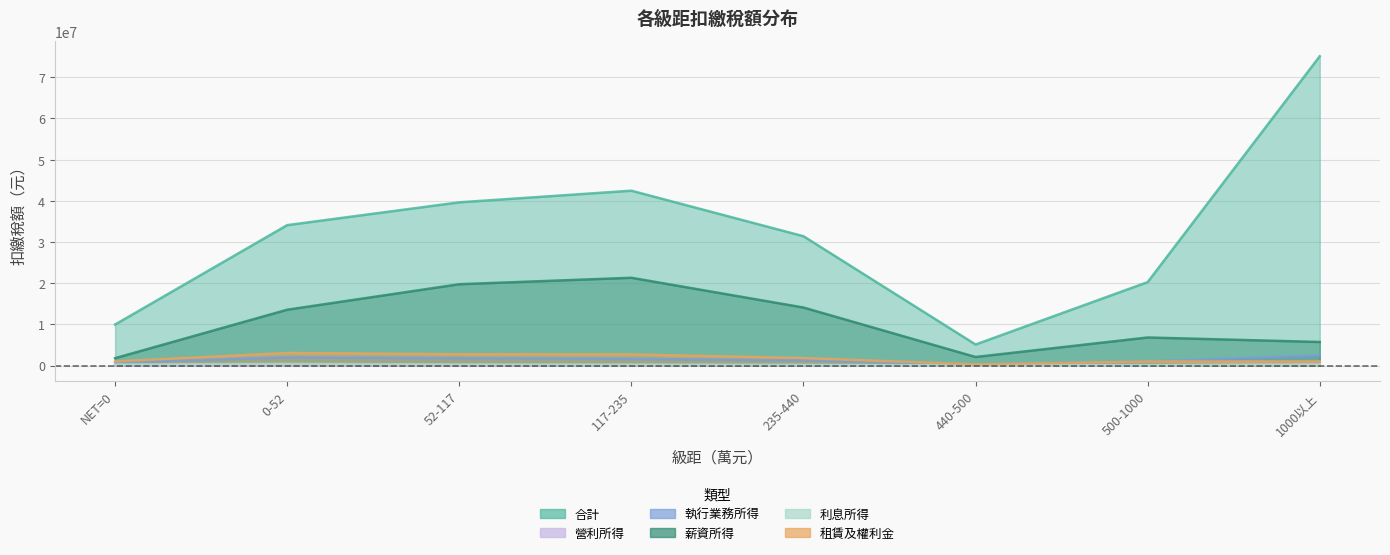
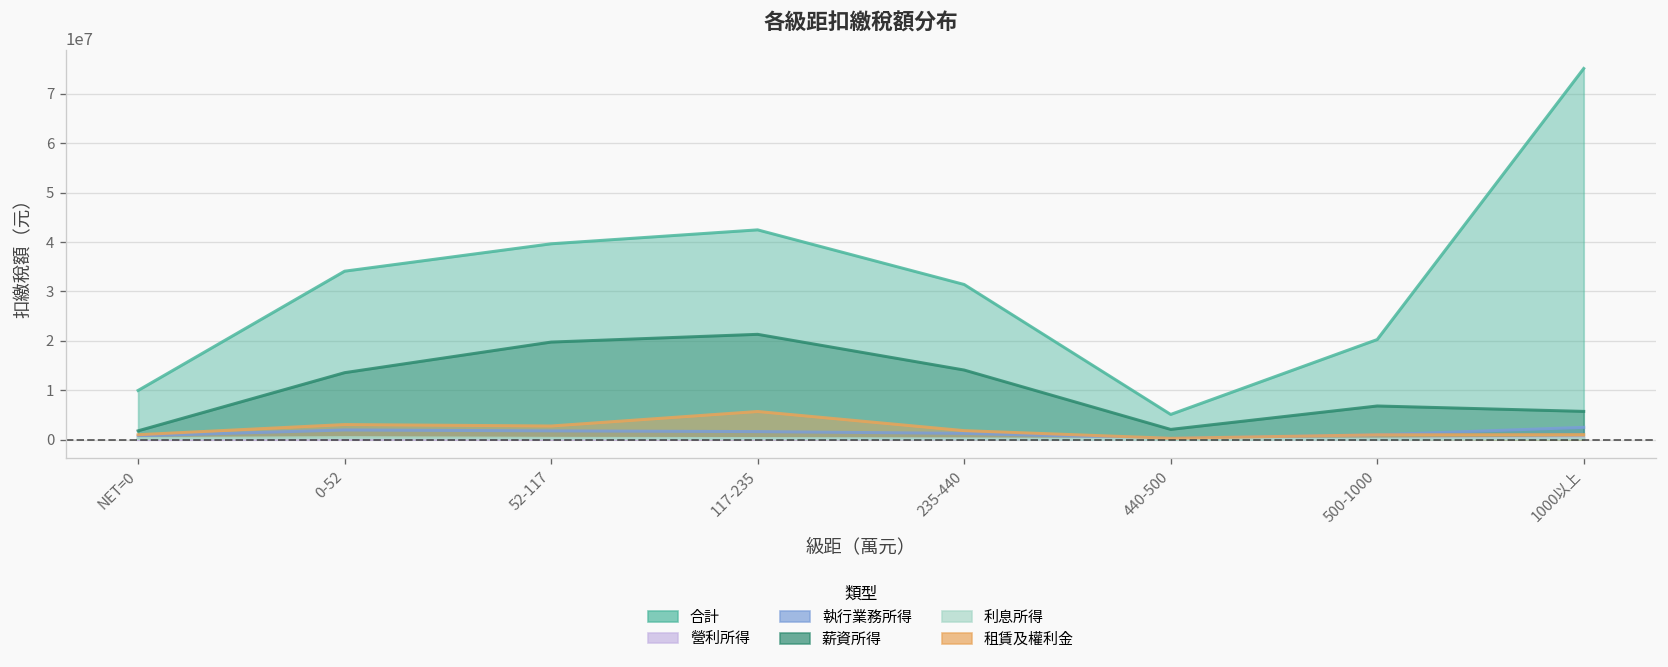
  {
    "租賃及權利金": {
      "0-52": 3000000,
      "52-117": 3000000,
-     "117-235": 3000000,
+     "117-235": 6000000,
      "1000以上": 1000000
    }
  }
